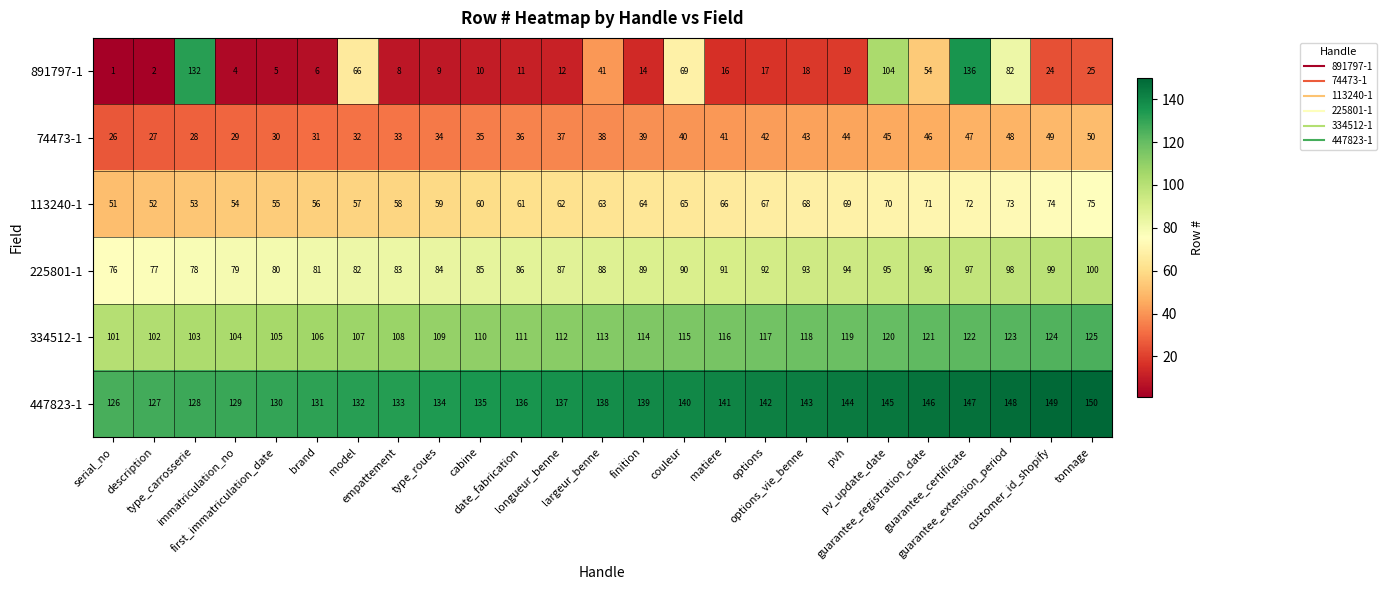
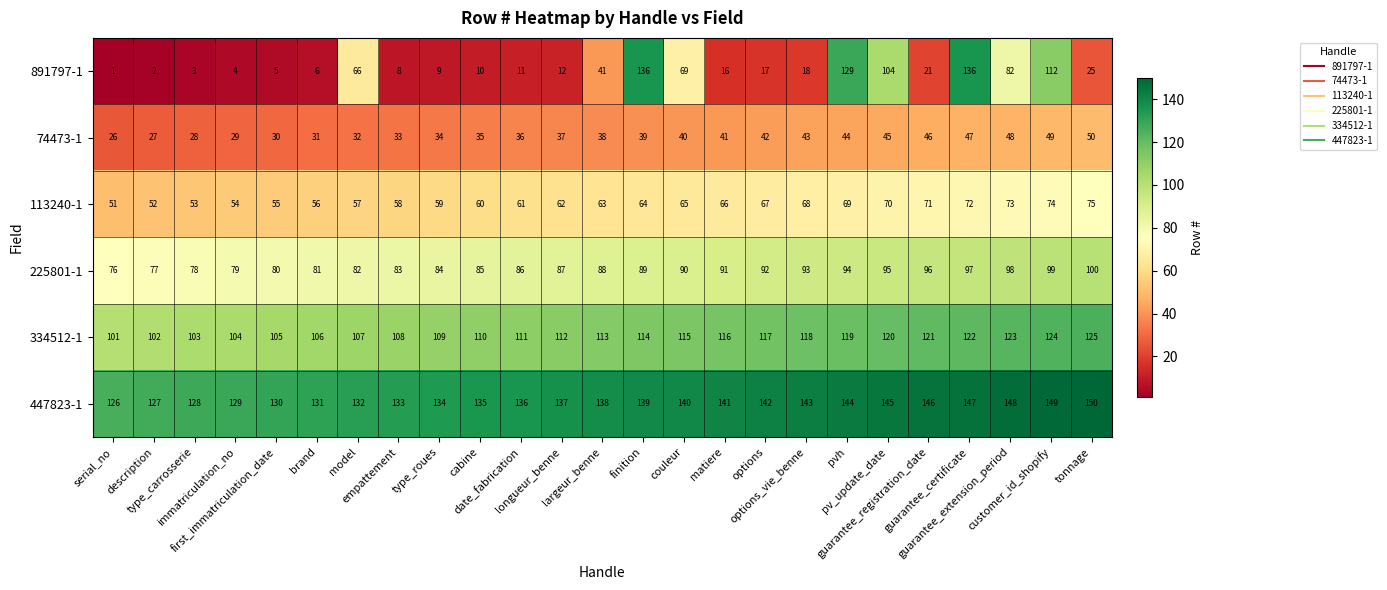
  {
    "891797-1": {
      "serial_no": 1,
      "description": 2,
-     "type_carrosserie": 132,
+     "type_carrosserie": 3,
      "immatriculation_no": 4,
      "first_immatriculation_date": 5,
      "brand": 6,
      "model": 66,
      "empattement": 8,
      "type_roues": 9,
      "cabine": 10,
      "date_fabrication": 11,
      "longueur_benne": 12,
      "largeur_benne": 41,
-     "finition": 14,
+     "finition": 136,
      "couleur": 69,
      "matiere": 16,
      "options": 17,
      "options_vie_benne": 18,
-     "pvh": 19,
+     "pvh": 129,
      "pv_update_date": 104,
-     "guarantee_registration_date": 54,
+     "guarantee_registration_date": 21,
      "guarantee_certificate": 136,
      "guarantee_extension_period": 82,
-     "customer_id_shopify": 24,
+     "customer_id_shopify": 112,
      "tonnage": 25
    },
    "74473-1": {
      "serial_no": 26,
      "description": 27,
      "type_carrosserie": 28,
      "immatriculation_no": 29,
      "first_immatriculation_date": 30,
      "brand": 31,
      "model": 32,
      "empattement": 33,
      "type_roues": 34,
      "cabine": 35,
      "date_fabrication": 36,
      "longueur_benne": 37,
      "largeur_benne": 38,
      "finition": 39,
      "couleur": 40,
      "matiere": 41,
      "options": 42,
      "options_vie_benne": 43,
      "pvh": 44,
      "pv_update_date": 45,
      "guarantee_registration_date": 46,
      "guarantee_certificate": 47,
      "guarantee_extension_period": 48,
      "customer_id_shopify": 49,
      "tonnage": 50
    },
    "113240-1": {
      "serial_no": 51,
      "description": 52,
      "type_carrosserie": 53,
      "immatriculation_no": 54,
      "first_immatriculation_date": 55,
      "brand": 56,
      "model": 57,
      "empattement": 58,
      "type_roues": 59,
      "cabine": 60,
      "date_fabrication": 61,
      "longueur_benne": 62,
      "largeur_benne": 63,
      "finition": 64,
      "couleur": 65,
      "matiere": 66,
      "options": 67,
      "options_vie_benne": 68,
      "pvh": 69,
      "pv_update_date": 70,
      "guarantee_registration_date": 71,
      "guarantee_certificate": 72,
      "guarantee_extension_period": 73,
      "customer_id_shopify": 74,
      "tonnage": 75
    },
    "225801-1": {
      "serial_no": 76,
      "description": 77,
      "type_carrosserie": 78,
      "immatriculation_no": 79,
      "first_immatriculation_date": 80,
      "brand": 81,
      "model": 82,
      "empattement": 83,
      "type_roues": 84,
      "cabine": 85,
      "date_fabrication": 86,
      "longueur_benne": 87,
      "largeur_benne": 88,
      "finition": 89,
      "couleur": 90,
      "matiere": 91,
      "options": 92,
      "options_vie_benne": 93,
      "pvh": 94,
      "pv_update_date": 95,
      "guarantee_registration_date": 96,
      "guarantee_certificate": 97,
      "guarantee_extension_period": 98,
      "customer_id_shopify": 99,
      "tonnage": 100
    },
    "334512-1": {
      "serial_no": 101,
      "description": 102,
      "type_carrosserie": 103,
      "immatriculation_no": 104,
      "first_immatriculation_date": 105,
      "brand": 106,
      "model": 107,
      "empattement": 108,
      "type_roues": 109,
      "cabine": 110,
      "date_fabrication": 111,
      "longueur_benne": 112,
      "largeur_benne": 113,
      "finition": 114,
      "couleur": 115,
      "matiere": 116,
      "options": 117,
      "options_vie_benne": 118,
      "pvh": 119,
      "pv_update_date": 120,
      "guarantee_registration_date": 121,
      "guarantee_certificate": 122,
      "guarantee_extension_period": 123,
      "customer_id_shopify": 124,
      "tonnage": 125
    },
    "447823-1": {
      "serial_no": 126,
      "description": 127,
      "type_carrosserie": 128,
      "immatriculation_no": 129,
      "first_immatriculation_date": 130,
      "brand": 131,
      "model": 132,
      "empattement": 133,
      "type_roues": 134,
      "cabine": 135,
      "date_fabrication": 136,
      "longueur_benne": 137,
      "largeur_benne": 138,
      "finition": 139,
      "couleur": 140,
      "matiere": 141,
      "options": 142,
      "options_vie_benne": 143,
      "pvh": 144,
      "pv_update_date": 145,
      "guarantee_registration_date": 146,
      "guarantee_certificate": 147,
      "guarantee_extension_period": 148,
      "customer_id_shopify": 149,
      "tonnage": 150
    }
  }
